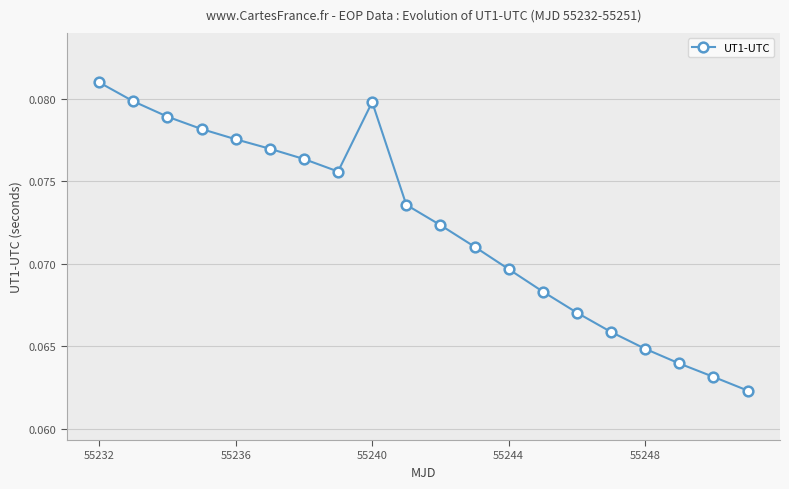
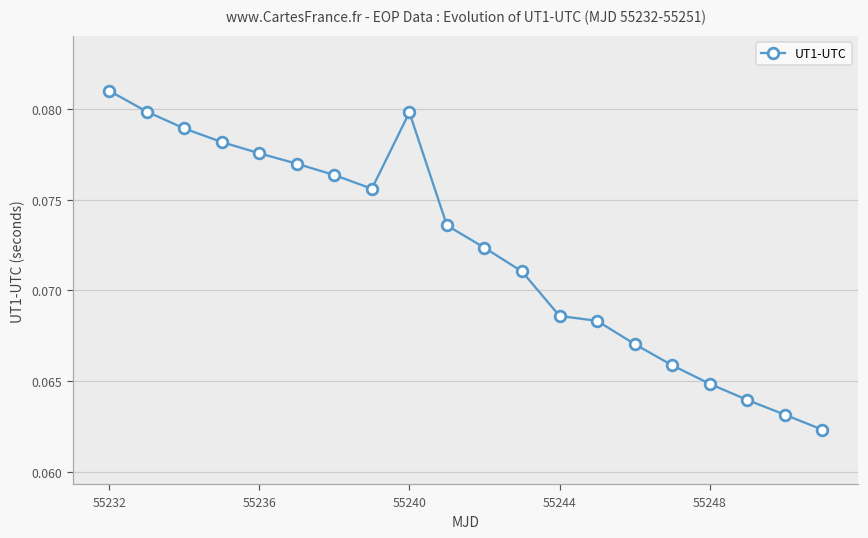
  {
    "55232": 0.0810,
    "55236": 0.0776,
    "55240": 0.0798,
-   "55244": 0.0697,
+   "55244": 0.0686,
    "55248": 0.0649
  }
